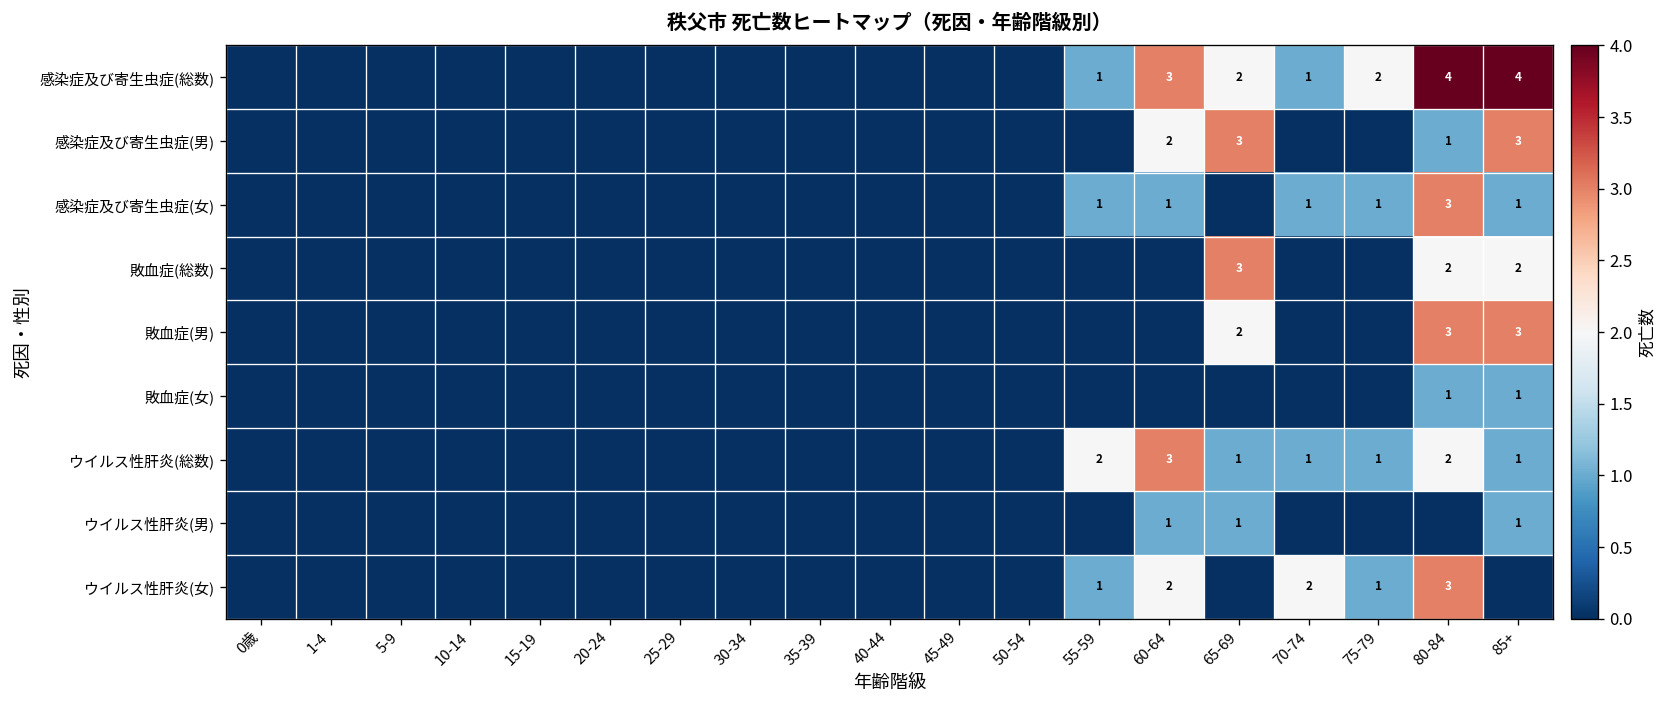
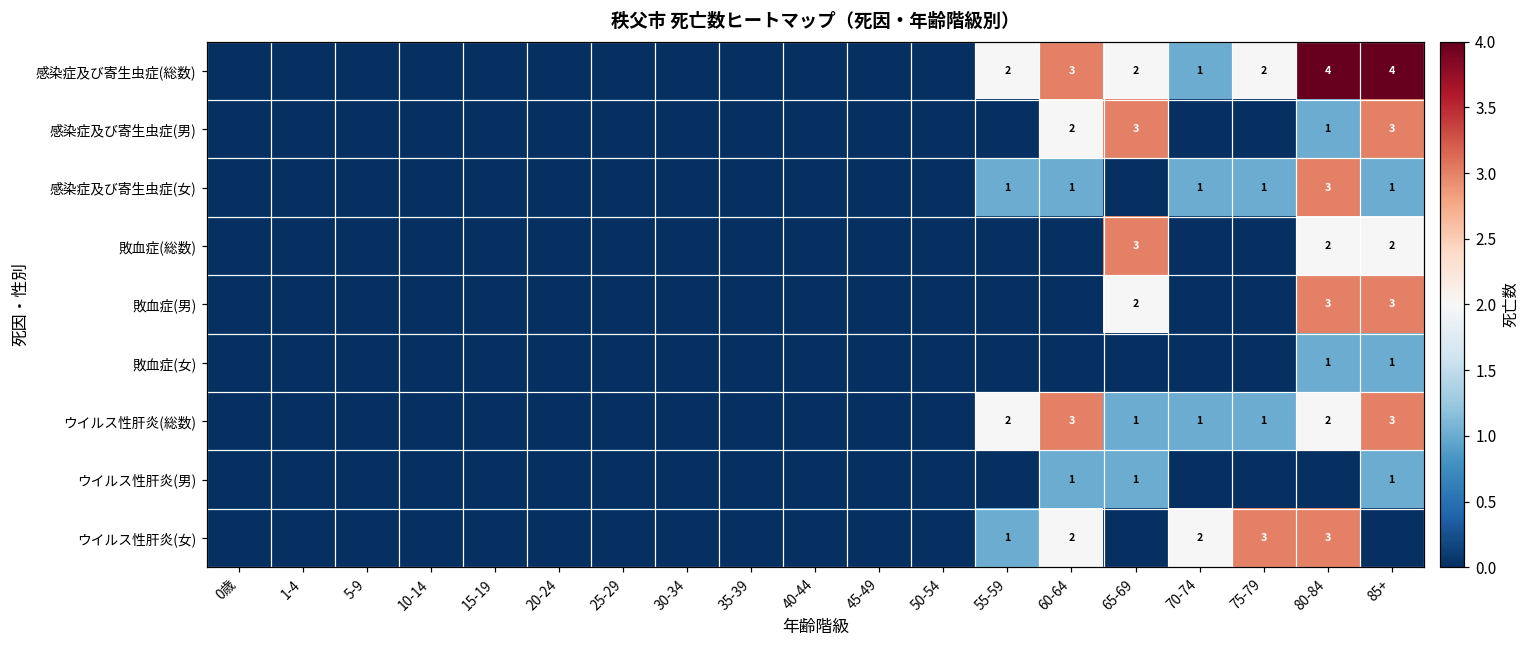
  {
    "感染症及び寄生虫症(総数)": {
-     "55-59": 1,
+     "55-59": 2,
      "60-64": 3,
      "65-69": 2,
      "70-74": 1,
      "75-79": 2,
      "80-84": 4,
      "85+": 4
    },
    "感染症及び寄生虫症(男)": {
      "60-64": 2,
      "65-69": 3,
      "80-84": 1,
      "85+": 3
    },
    "感染症及び寄生虫症(女)": {
      "55-59": 1,
      "60-64": 1,
      "70-74": 1,
      "75-79": 1,
      "80-84": 3,
      "85+": 1
    },
    "敗血症(総数)": {
      "65-69": 3,
      "80-84": 2,
      "85+": 2
    },
    "敗血症(男)": {
      "65-69": 2,
      "80-84": 3,
      "85+": 3
    },
    "敗血症(女)": {
      "80-84": 1,
      "85+": 1
    },
    "ウイルス性肝炎(総数)": {
      "55-59": 2,
      "60-64": 3,
      "65-69": 1,
      "70-74": 1,
      "75-79": 1,
      "80-84": 2,
-     "85+": 1
+     "85+": 3
    },
    "ウイルス性肝炎(男)": {
      "60-64": 1,
      "65-69": 1,
      "85+": 1
    },
    "ウイルス性肝炎(女)": {
      "55-59": 1,
      "60-64": 2,
      "70-74": 2,
-     "75-79": 1,
+     "75-79": 3,
      "80-84": 3
    }
  }
